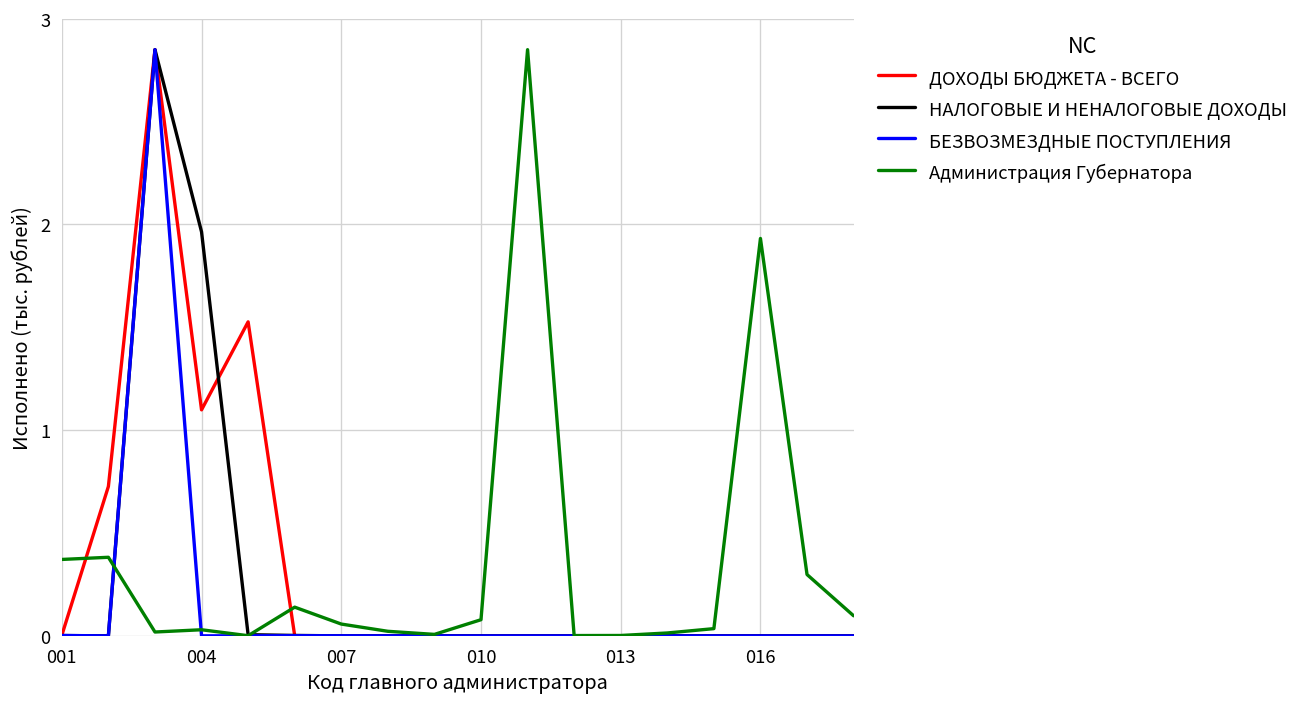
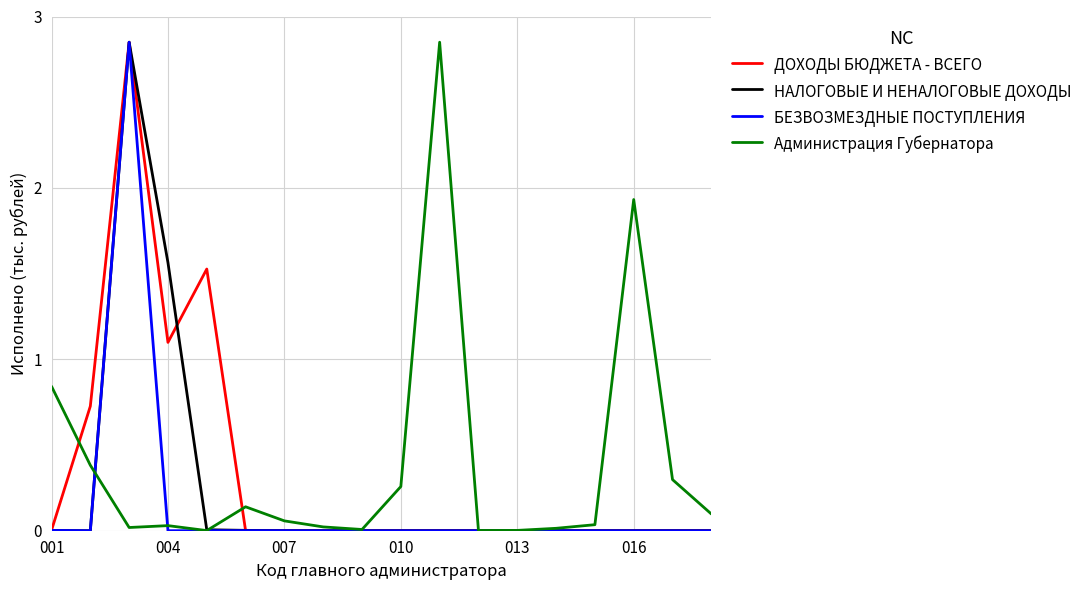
  {
    "ДОХОДЫ БЮДЖЕТА - ВСЕГО": {
      "004": 1.10
    },
    "НАЛОГОВЫЕ И НЕНАЛОГОВЫЕ ДОХОДЫ": {
-     "004": 1.96
+     "004": 1.56
    },
    "БЕЗВОЗМЕЗДНЫЕ ПОСТУПЛЕНИЯ": {
      "004": 0.00
    },
    "Администрация Губернатора": {
-     "001": 0.37,
+     "001": 0.84,
      "004": 0.03,
      "007": 0.06,
-     "010": 0.08,
+     "010": 0.26,
      "016": 1.93
    }
  }
